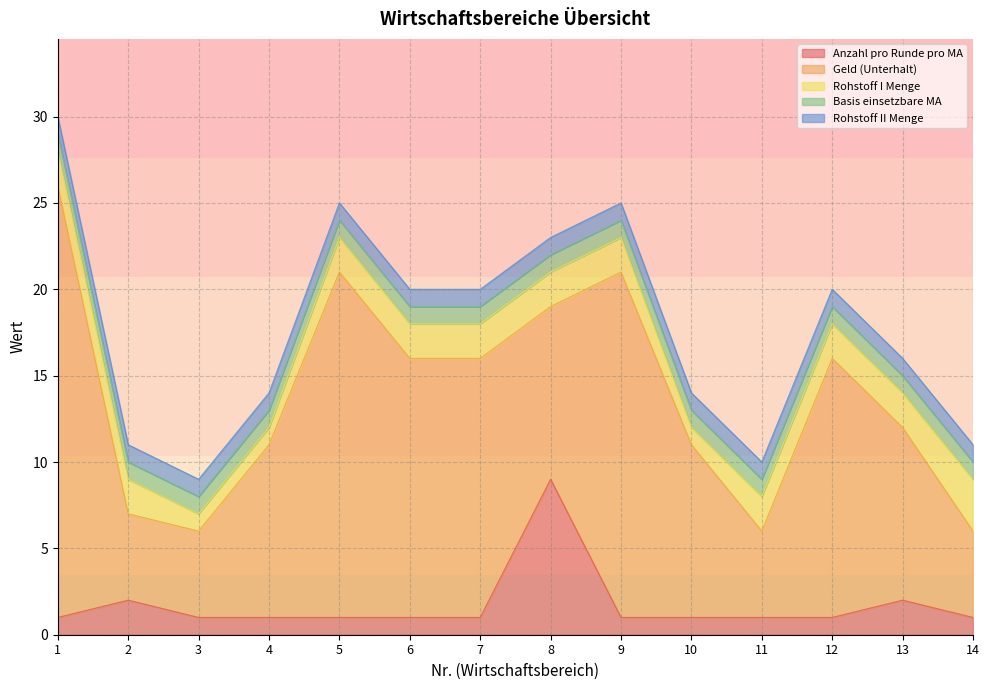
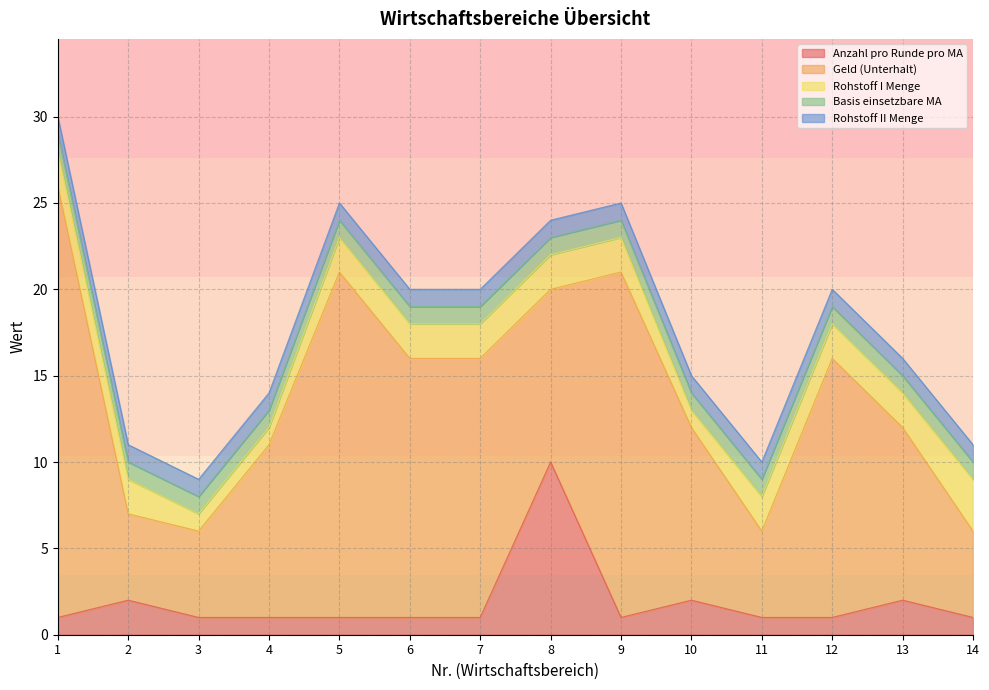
  {
    "Anzahl pro Runde pro MA": {
      "1": 1,
      "2": 2,
      "3": 1,
      "4": 1,
      "5": 1,
      "6": 1,
      "7": 1,
-     "8": 9,
+     "8": 10,
      "9": 1,
-     "10": 1,
+     "10": 2,
      "11": 1,
      "12": 1,
      "13": 2,
      "14": 1
    },
    "Basis einsetzbare MA": {
      "1": 1,
      "2": 1,
      "3": 1,
      "4": 1,
      "5": 1,
      "6": 1,
      "7": 1,
      "8": 1,
      "9": 1,
      "10": 1,
      "11": 1,
      "12": 1,
      "13": 1,
      "14": 1
    },
    "Rohstoff II Menge": {
      "1": 1,
      "2": 1,
      "3": 1,
      "4": 1,
      "5": 1,
      "6": 1,
      "7": 1,
      "8": 1,
      "9": 1,
      "10": 1,
      "11": 1,
      "12": 1,
      "13": 1,
      "14": 1
    }
  }
